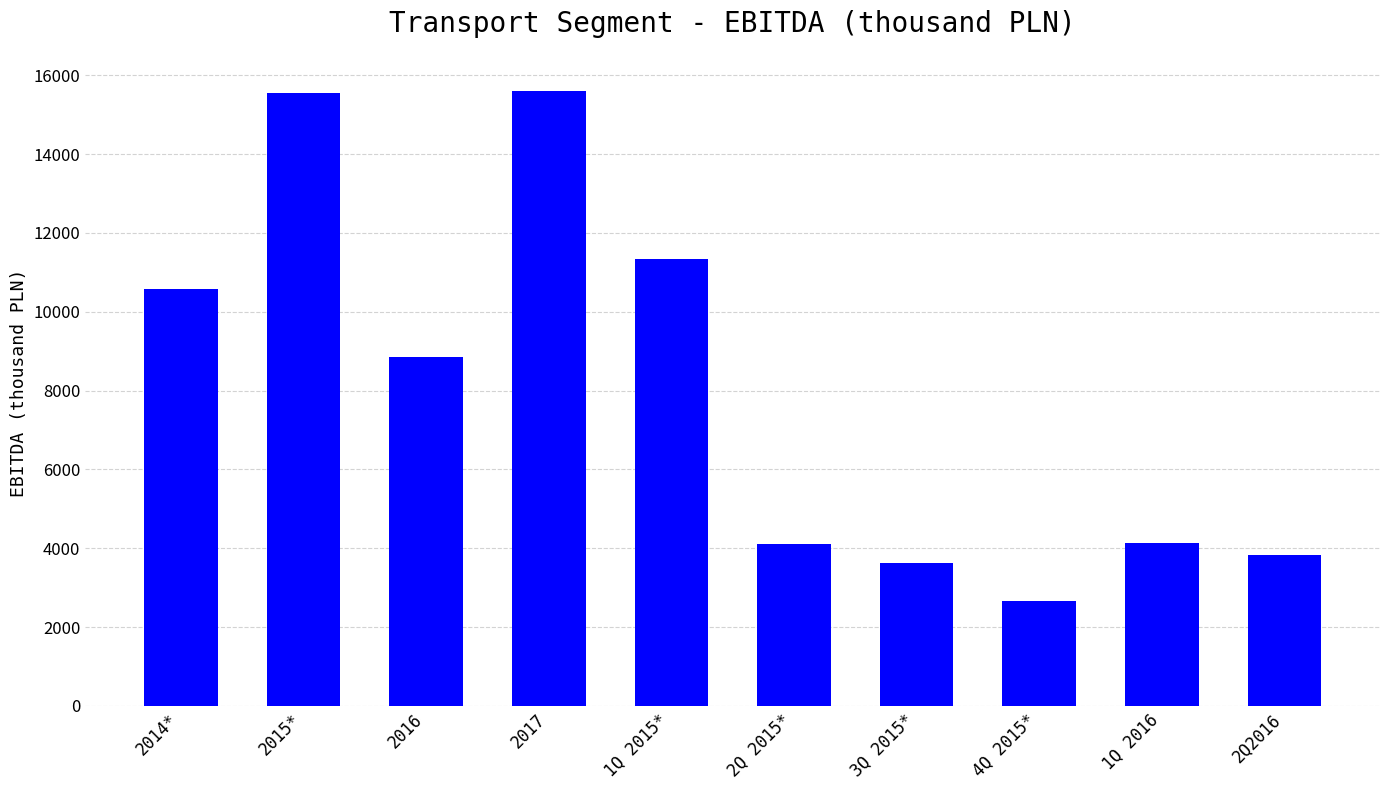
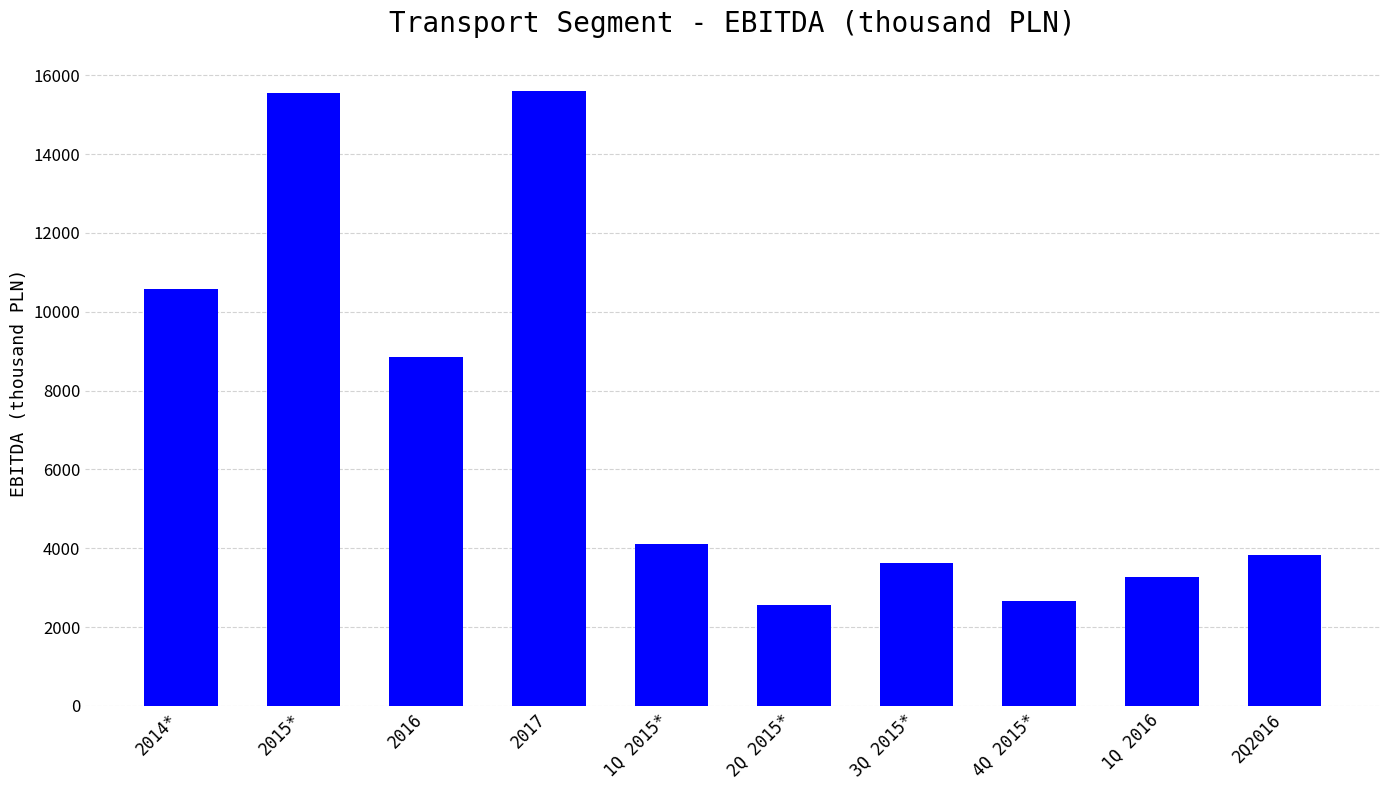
  {
    "2014*": 10600,
    "2015*": 15500,
    "2016": 8900,
    "2017": 15600,
-   "1Q 2015*": 11300,
-   "2Q 2015*": 4100,
+   "1Q 2015*": 4100,
+   "2Q 2015*": 2600,
    "3Q 2015*": 3600,
    "4Q 2015*": 2700,
-   "1Q 2016": 4100,
+   "1Q 2016": 3300,
    "2Q2016": 3800
  }
